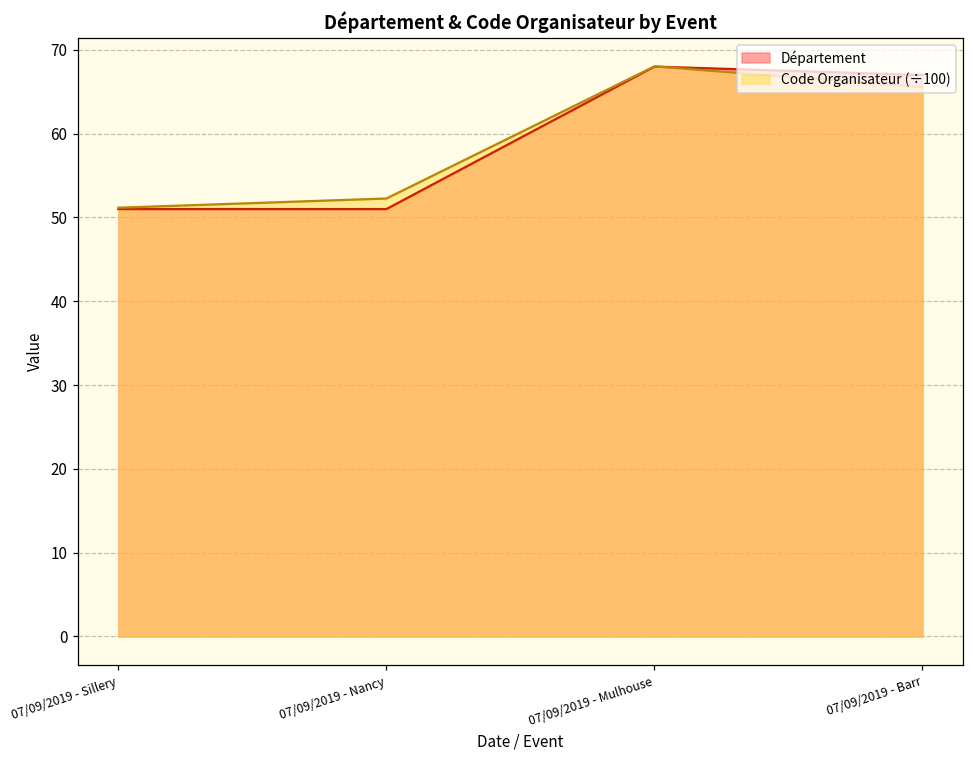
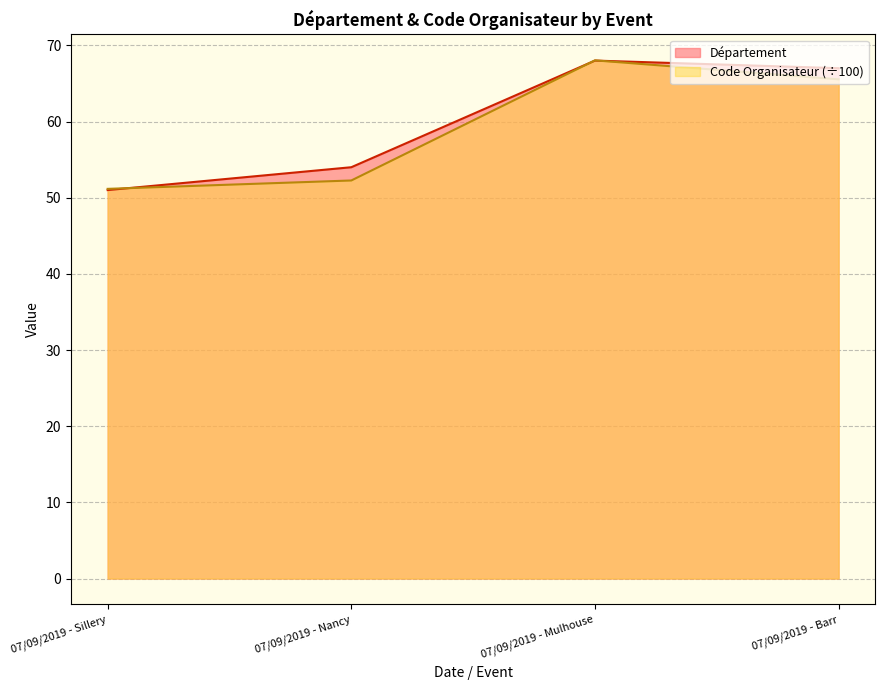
  {
    "Département": {
-     "07/09/2019 - Nancy": 51
+     "07/09/2019 - Nancy": 54
    },
    "Code Organisateur (÷100)": {
      "07/09/2019 - Nancy": 52
    }
  }
